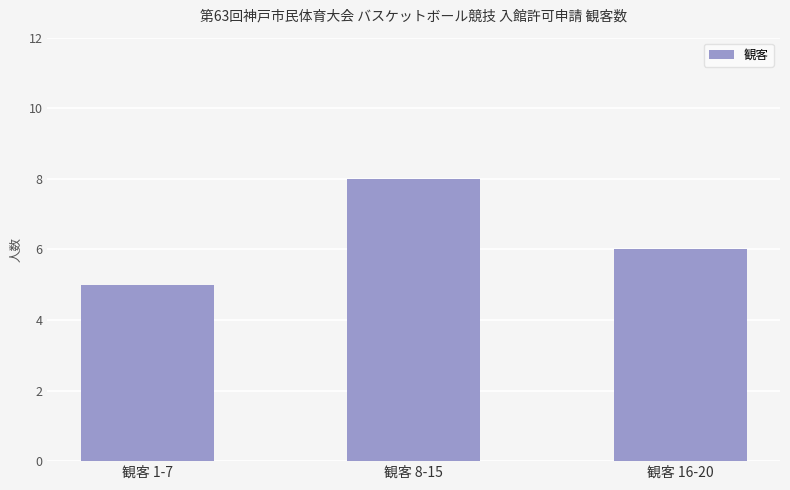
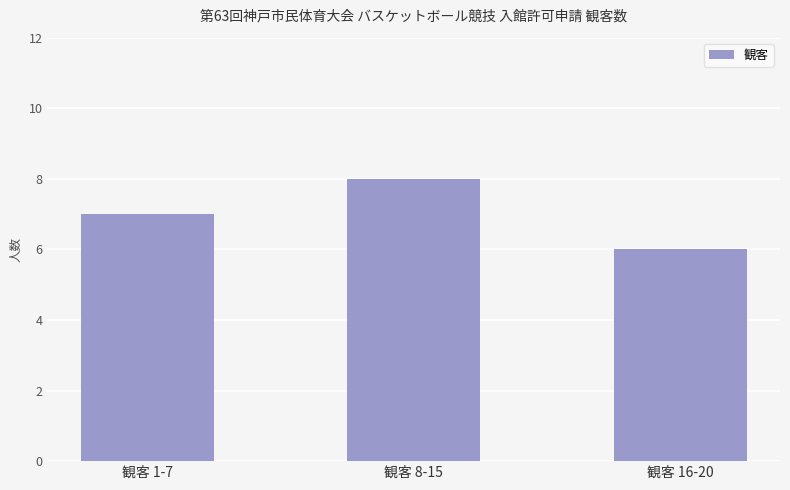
  {
-   "観客 1-7": 5,
+   "観客 1-7": 7,
    "観客 8-15": 8,
    "観客 16-20": 6
  }
